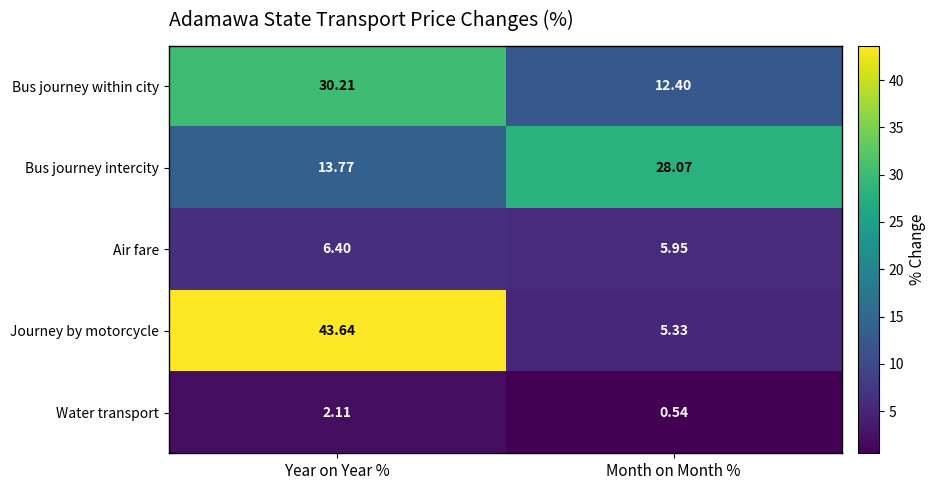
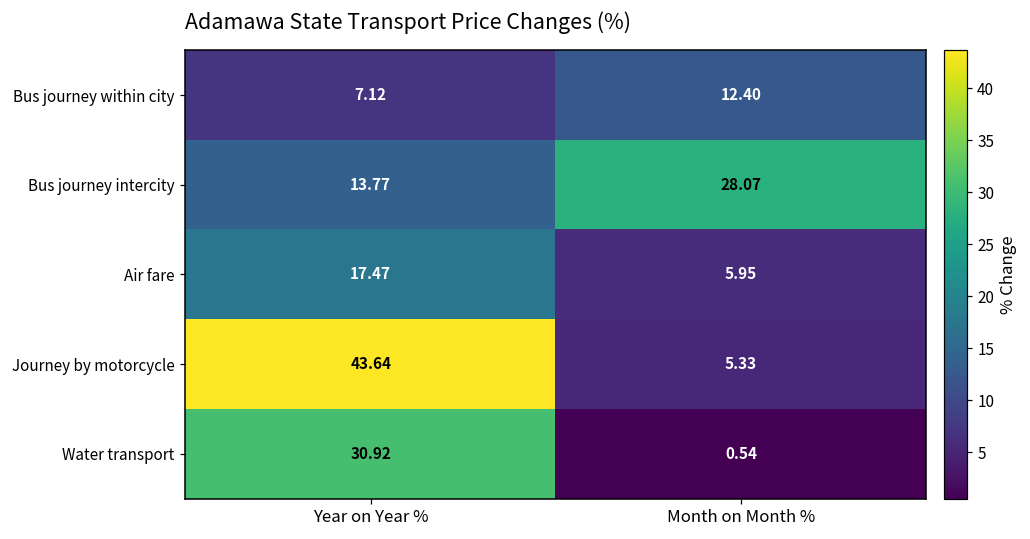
  {
    "Bus journey within city": {
-     "Year on Year %": 30.21,
+     "Year on Year %": 7.12,
      "Month on Month %": 12.40
    },
    "Bus journey intercity": {
      "Year on Year %": 13.77,
      "Month on Month %": 28.07
    },
    "Air fare": {
-     "Year on Year %": 6.40,
+     "Year on Year %": 17.47,
      "Month on Month %": 5.95
    },
    "Journey by motorcycle": {
      "Year on Year %": 43.64,
      "Month on Month %": 5.33
    },
    "Water transport": {
-     "Year on Year %": 2.11,
+     "Year on Year %": 30.92,
      "Month on Month %": 0.54
    }
  }
